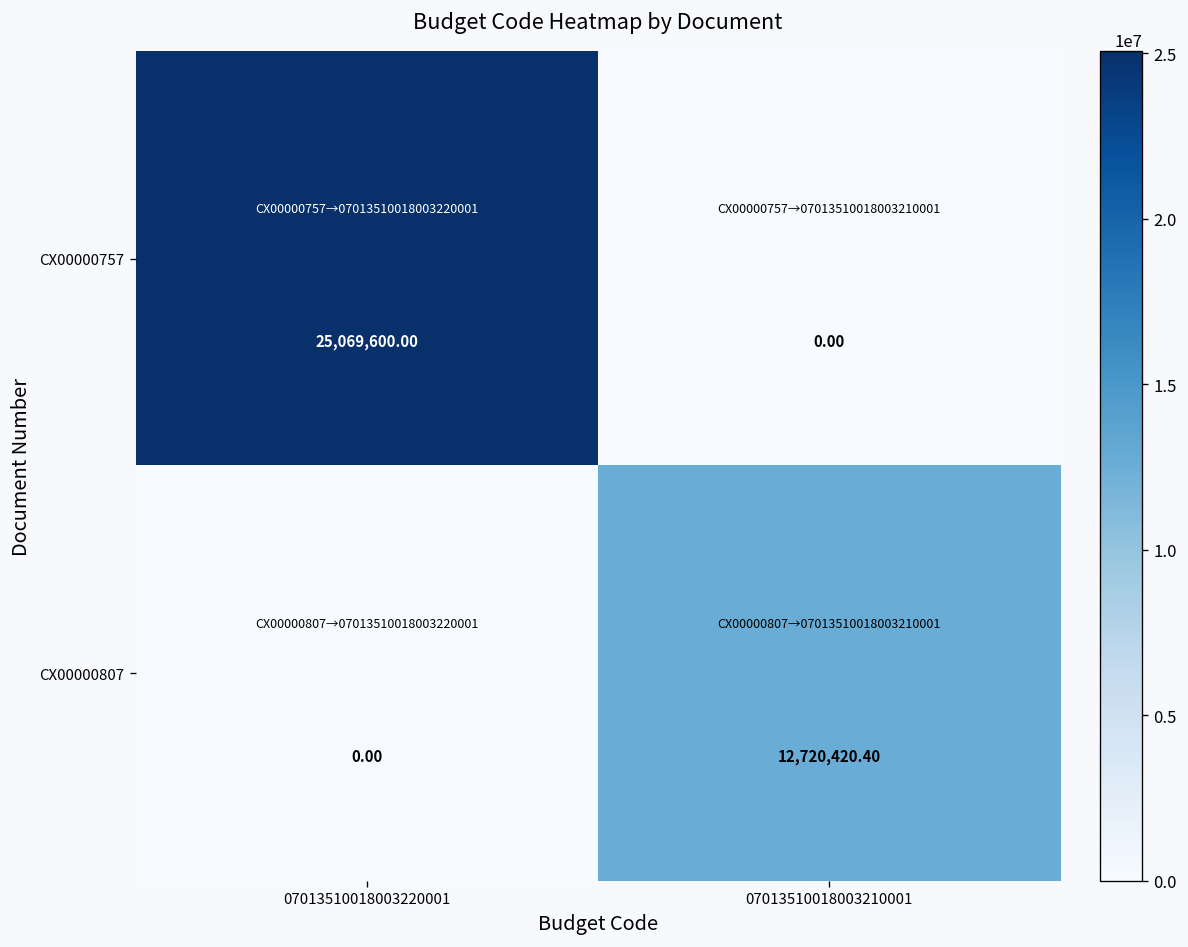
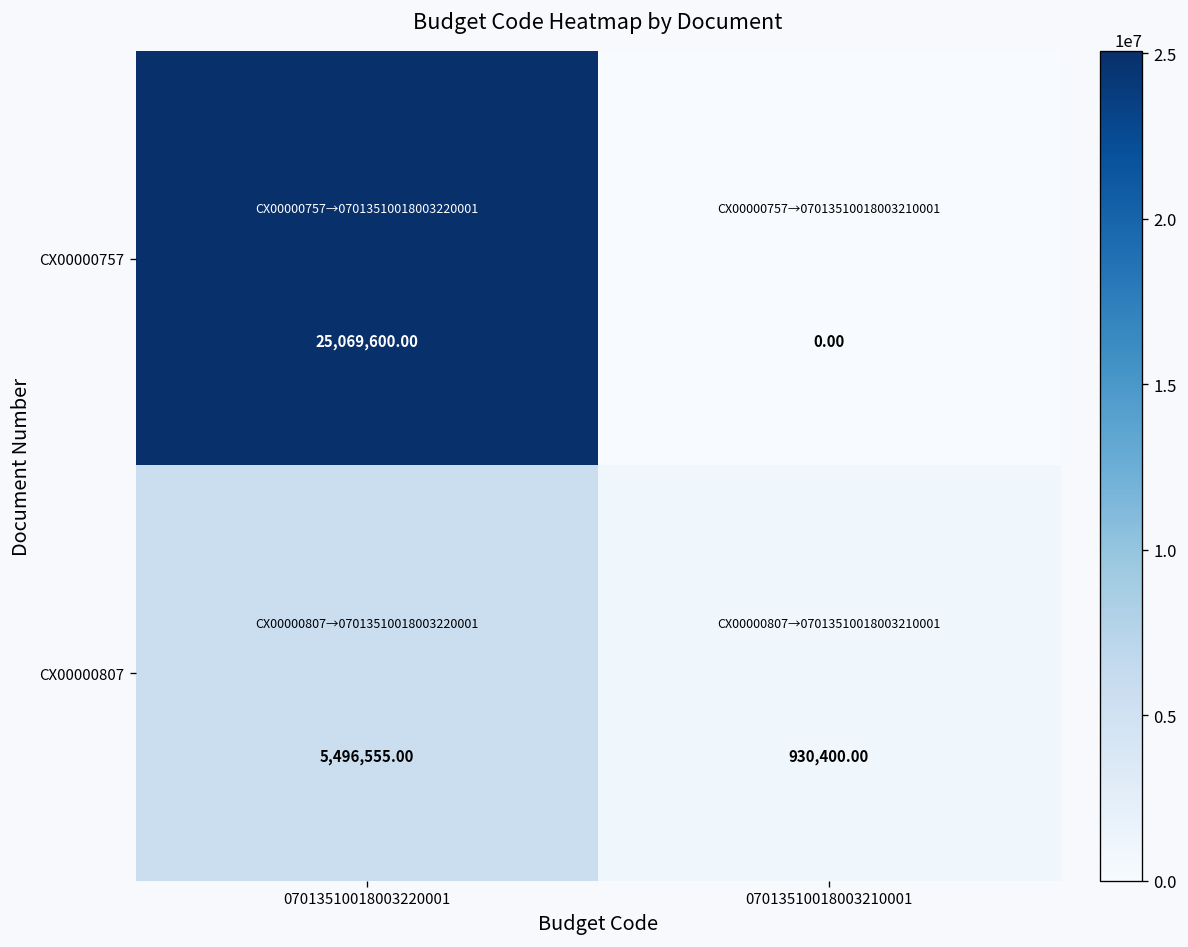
  {
    "CX00000807": {
-     "07013510018003220001": "0.00",
-     "07013510018003210001": "12,720,420.40"
+     "07013510018003220001": "5,496,555.00",
+     "07013510018003210001": "930,400.00"
    }
  }
